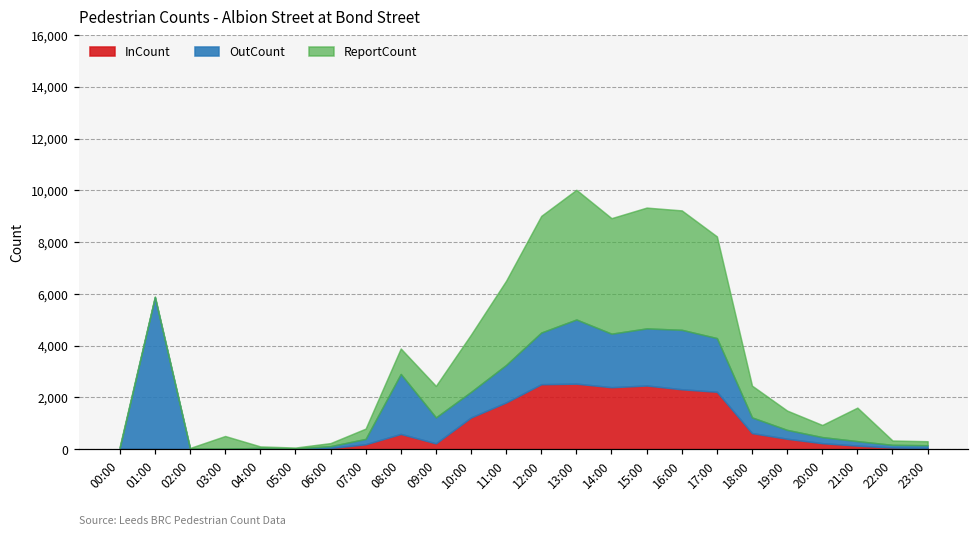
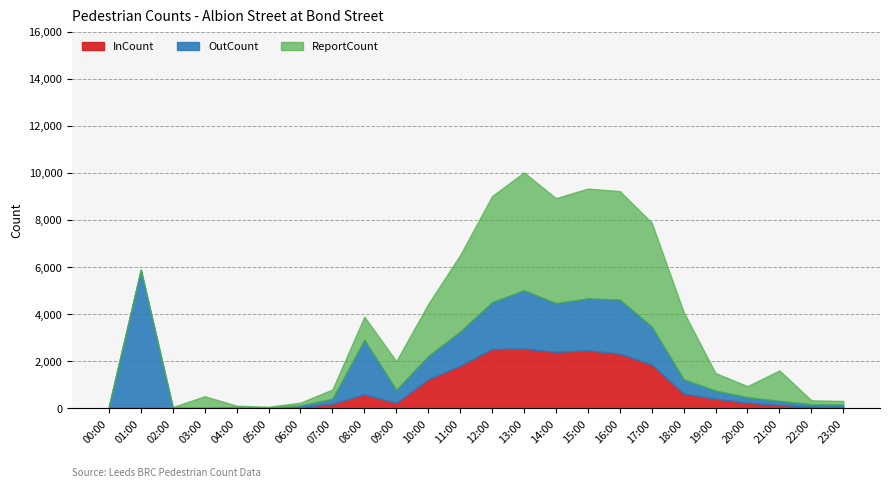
  {
    "InCount": {
      "07:00": "200",
      "08:00": "600",
      "09:00": "200",
      "10:00": "1,200",
      "11:00": "1,800",
      "12:00": "2,500",
      "13:00": "2,500",
      "14:00": "2,400",
      "15:00": "2,500",
      "16:00": "2,300",
-     "17:00": "2,200",
+     "17:00": "1,900",
      "18:00": "600",
      "19:00": "400",
      "20:00": "200",
      "21:00": "100"
    },
    "OutCount": {
      "07:00": "200",
      "08:00": "2,300",
-     "09:00": "1,000",
+     "09:00": "600",
      "10:00": "1,000",
      "11:00": "1,400",
      "12:00": "2,000",
      "13:00": "2,500",
      "14:00": "2,100",
      "15:00": "2,200",
      "16:00": "2,300",
-     "17:00": "2,100",
+     "17:00": "1,600",
      "18:00": "600",
      "19:00": "300",
      "20:00": "200",
      "21:00": "200"
    },
    "ReportCount": {
      "03:00": "500",
      "06:00": "100",
      "07:00": "400",
      "08:00": "1,000",
      "09:00": "1,200",
      "10:00": "2,200",
      "11:00": "3,300",
      "12:00": "4,500",
      "13:00": "5,000",
      "14:00": "4,500",
      "15:00": "4,700",
      "16:00": "4,600",
-     "17:00": "3,900",
-     "18:00": "1,200",
+     "17:00": "4,400",
+     "18:00": "2,900",
      "19:00": "700",
      "20:00": "500",
      "21:00": "1,300",
      "22:00": "200",
      "23:00": "200"
    }
  }
